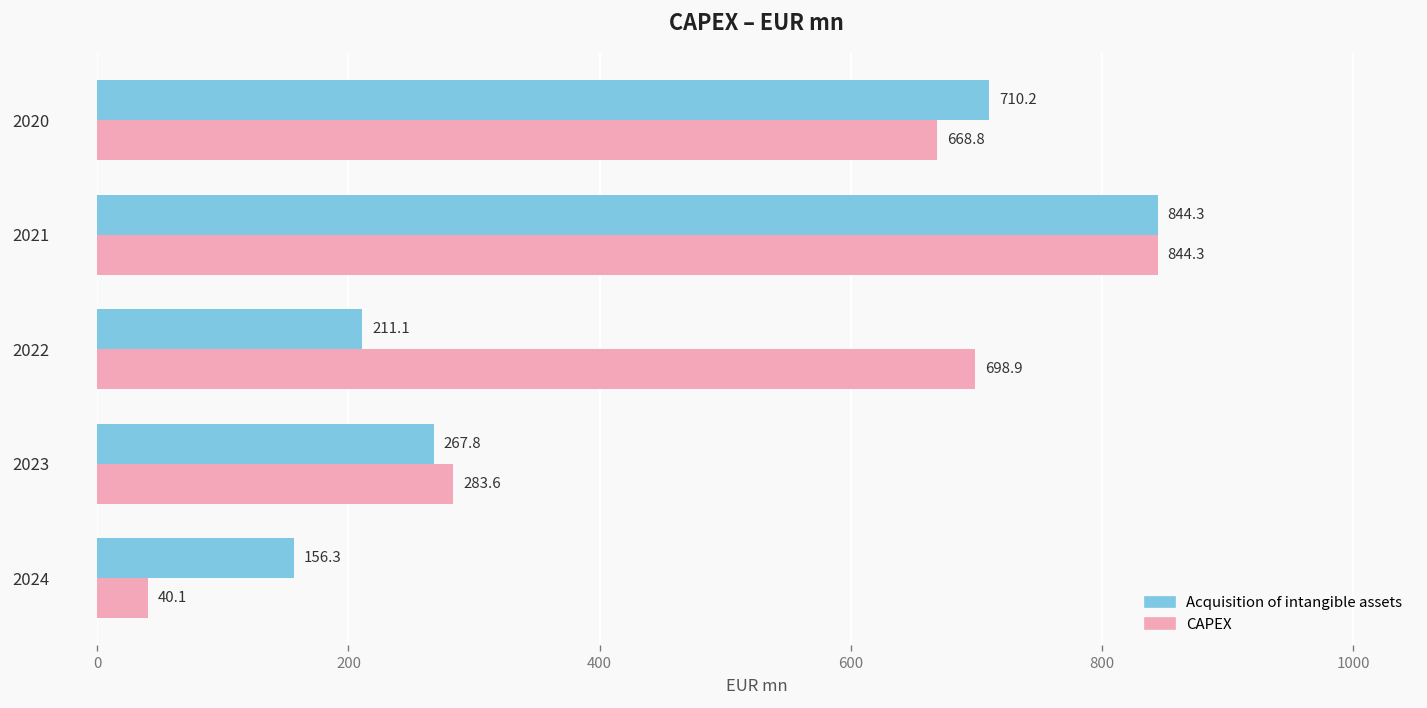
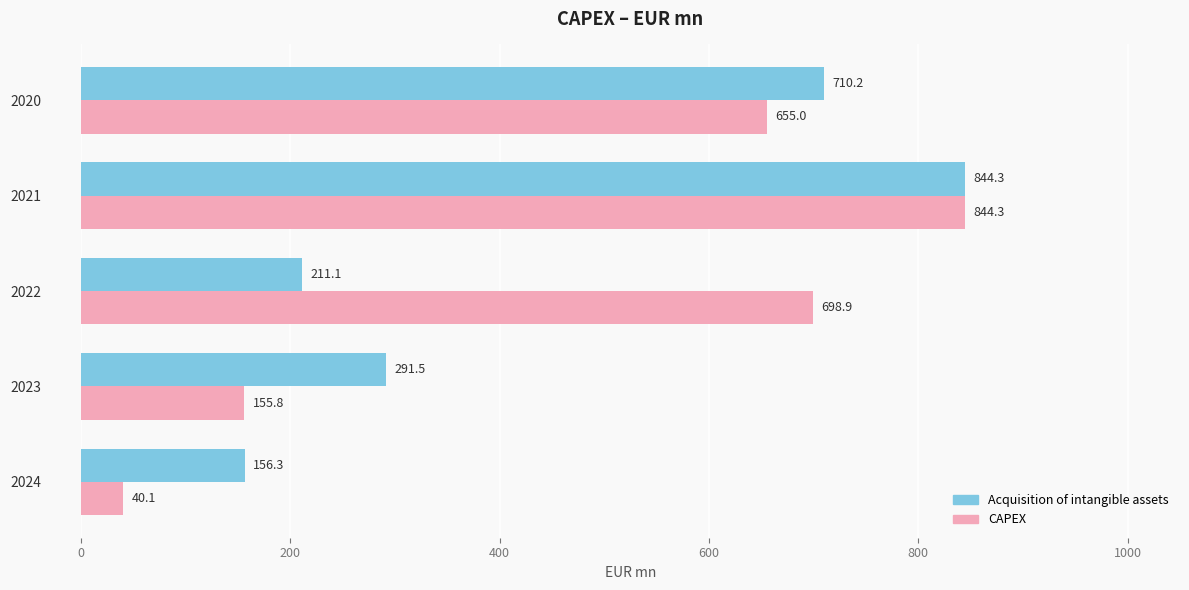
  {
    "Acquisition of intangible assets": {
      "2020": 710.2,
      "2021": 844.3,
      "2022": 211.1,
-     "2023": 267.8,
+     "2023": 291.5,
      "2024": 156.3
    },
    "CAPEX": {
-     "2020": 668.8,
+     "2020": 655.0,
      "2021": 844.3,
      "2022": 698.9,
-     "2023": 283.6,
+     "2023": 155.8,
      "2024": 40.1
    }
  }
